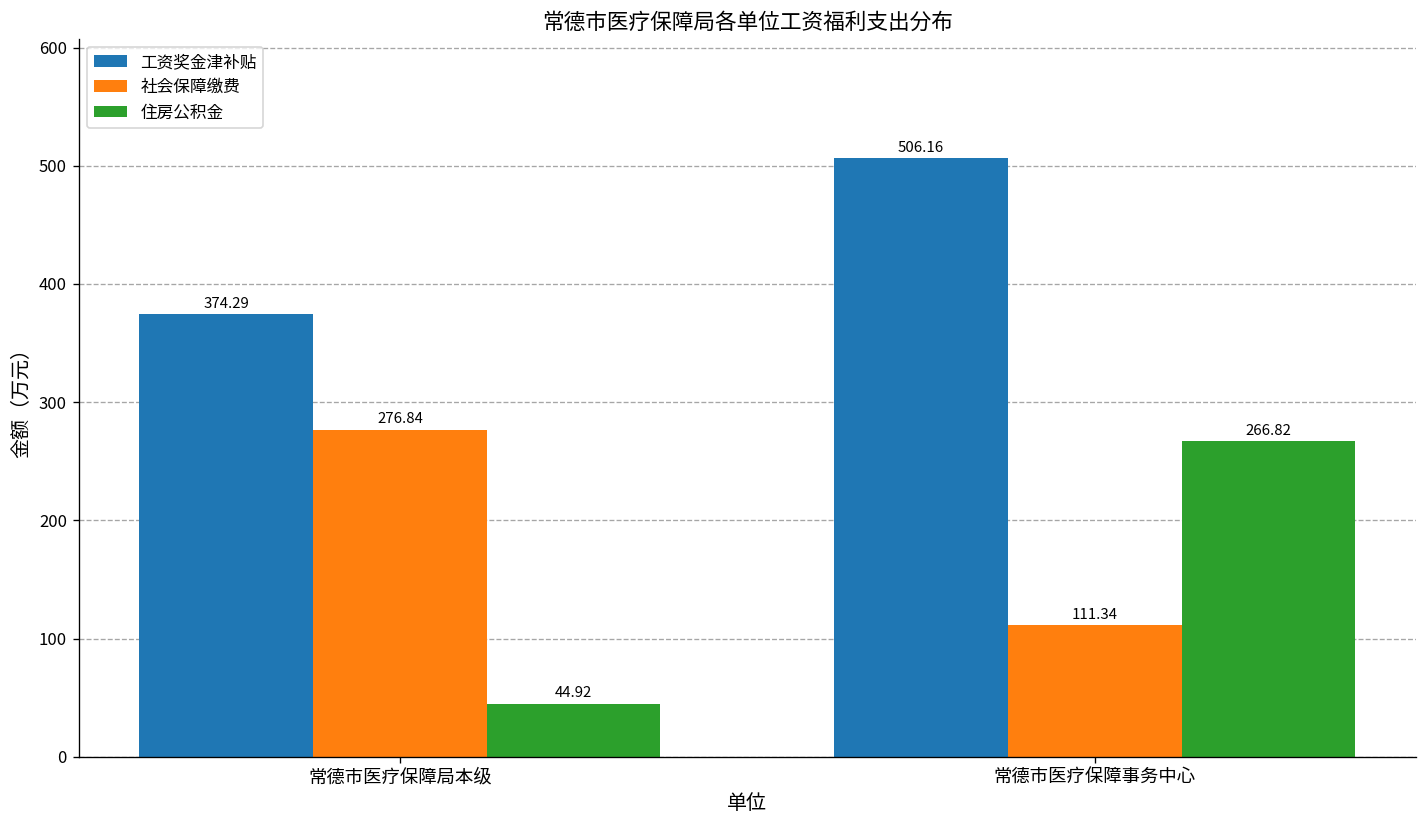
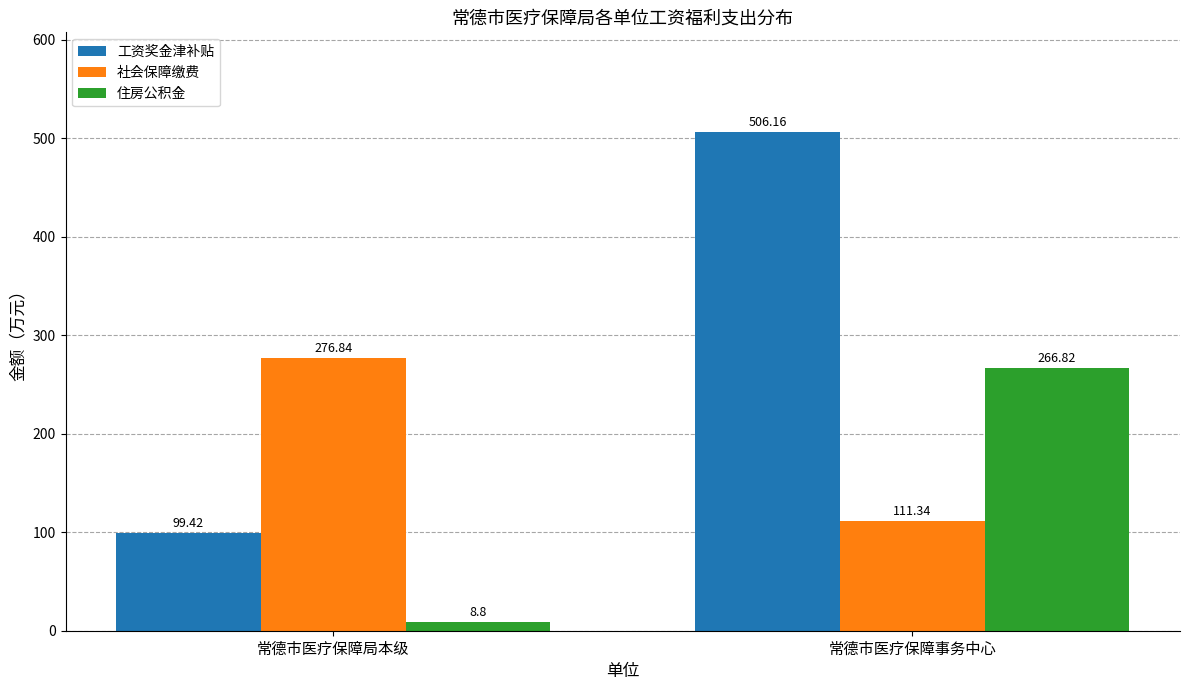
  {
    "工资奖金津补贴": {
-     "常德市医疗保障局本级": 374.29,
+     "常德市医疗保障局本级": 99.42,
      "常德市医疗保障事务中心": 506.16
    },
    "社会保障缴费": {
      "常德市医疗保障局本级": 276.84,
      "常德市医疗保障事务中心": 111.34
    },
    "住房公积金": {
-     "常德市医疗保障局本级": 44.92,
+     "常德市医疗保障局本级": 8.8,
      "常德市医疗保障事务中心": 266.82
    }
  }
